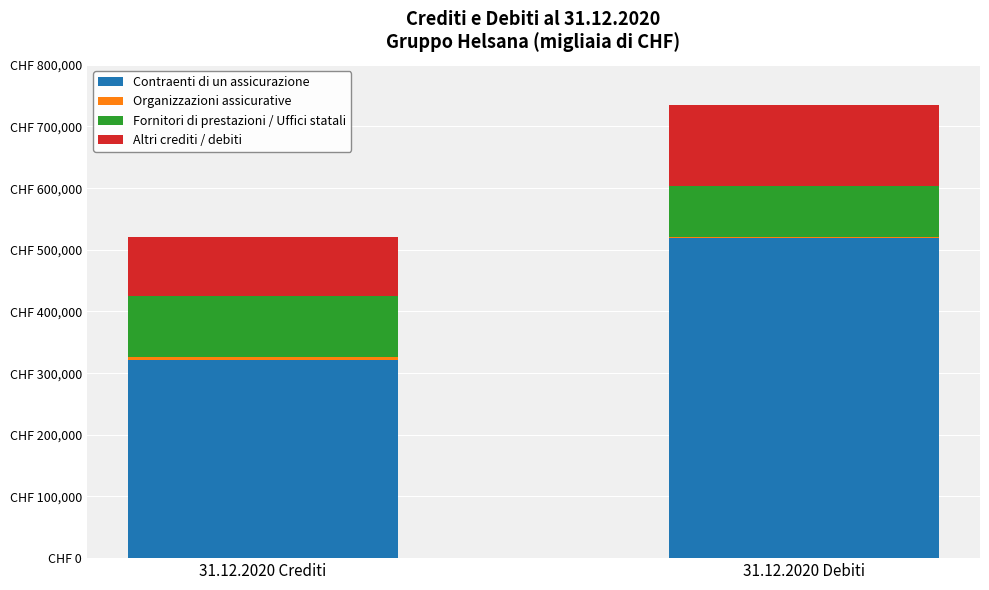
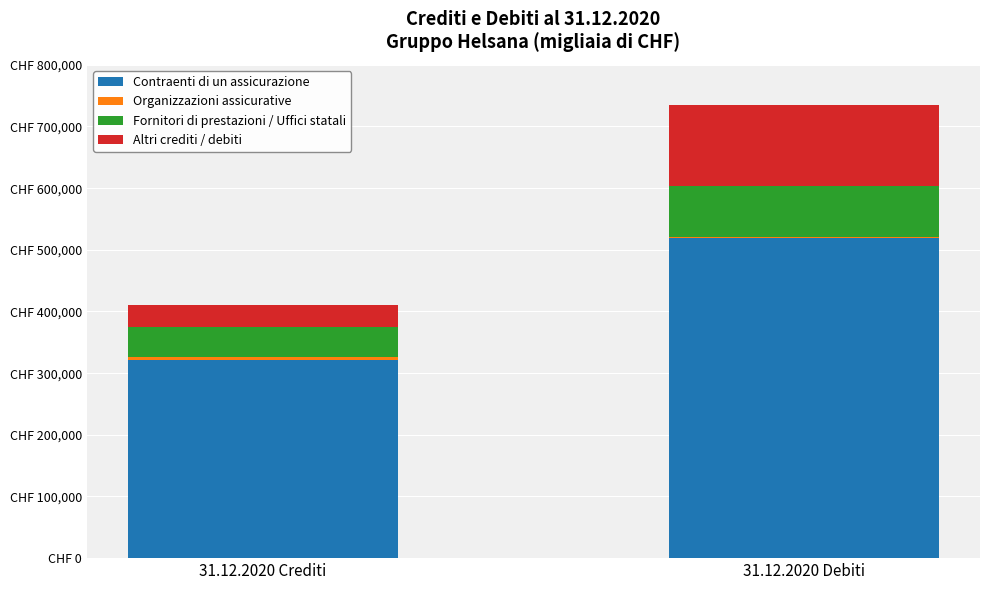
  {
    "Contraenti di un assicurazione": {
      "31.12.2020 Crediti": "CHF 320,000",
      "31.12.2020 Debiti": "CHF 520,000"
    },
    "Organizzazioni assicurative": {
      "31.12.2020 Crediti": "CHF 10,000"
    },
    "Fornitori di prestazioni / Uffici statali": {
-     "31.12.2020 Crediti": "CHF 100,000",
+     "31.12.2020 Crediti": "CHF 50,000",
      "31.12.2020 Debiti": "CHF 80,000"
    },
    "Altri crediti / debiti": {
-     "31.12.2020 Crediti": "CHF 90,000",
+     "31.12.2020 Crediti": "CHF 40,000",
      "31.12.2020 Debiti": "CHF 130,000"
    }
  }
